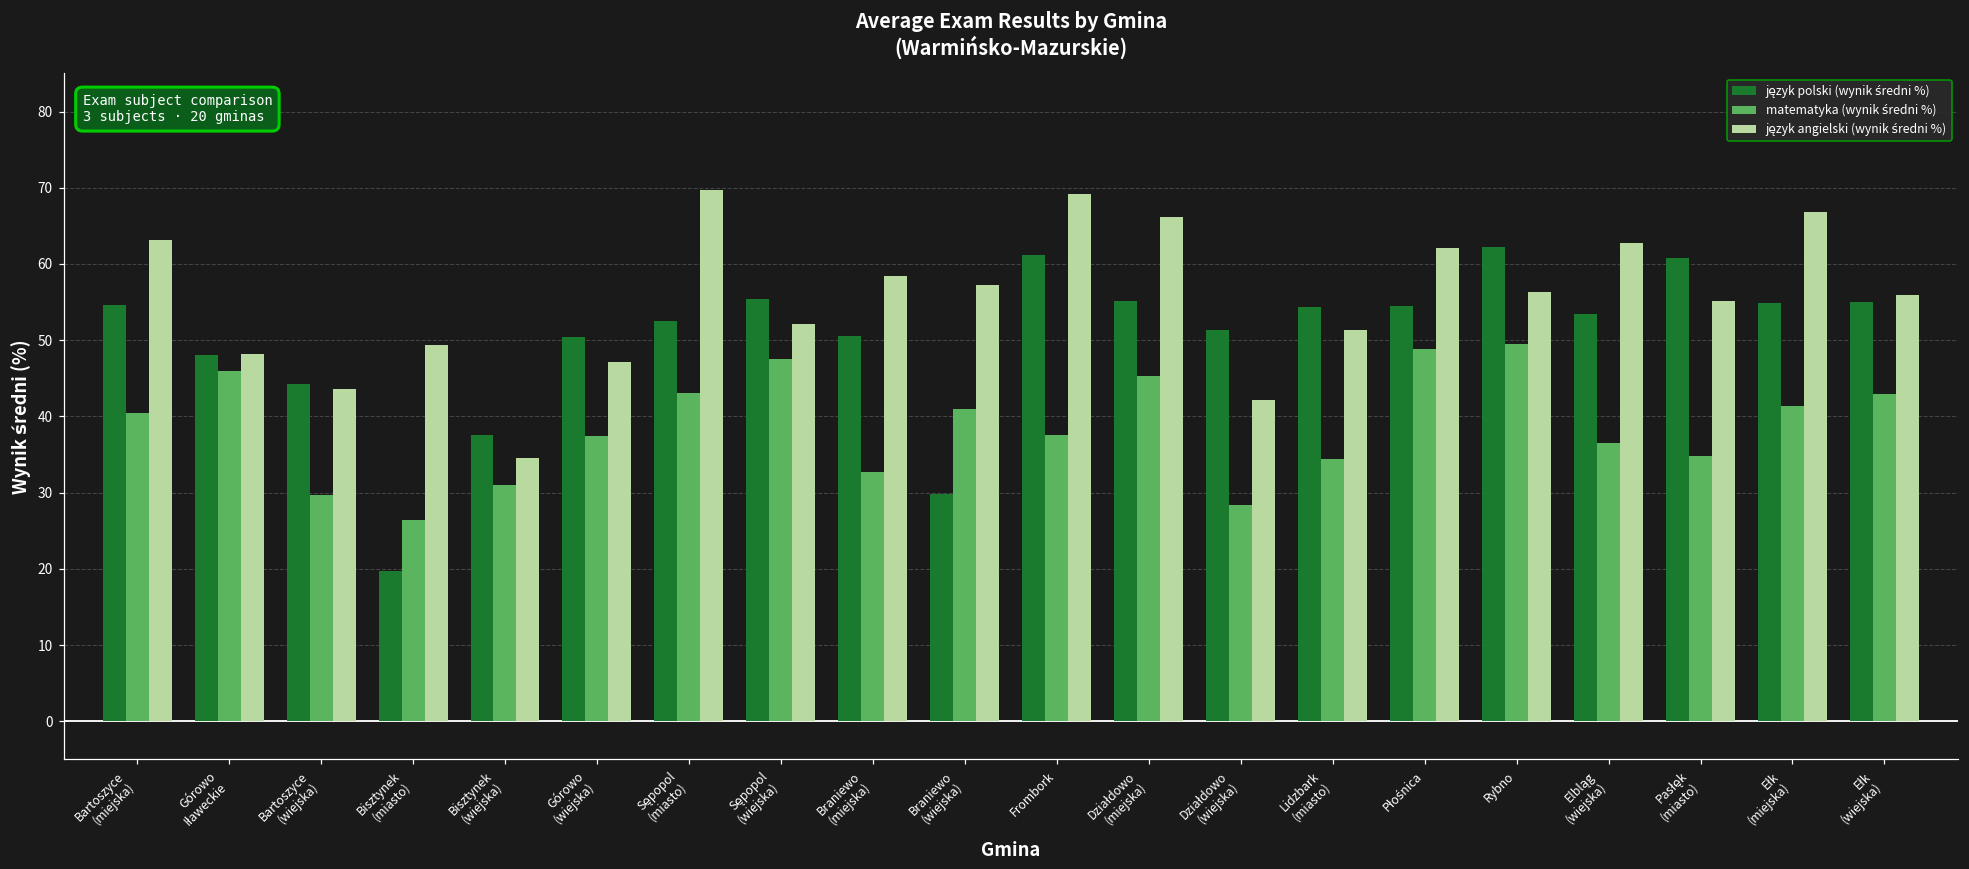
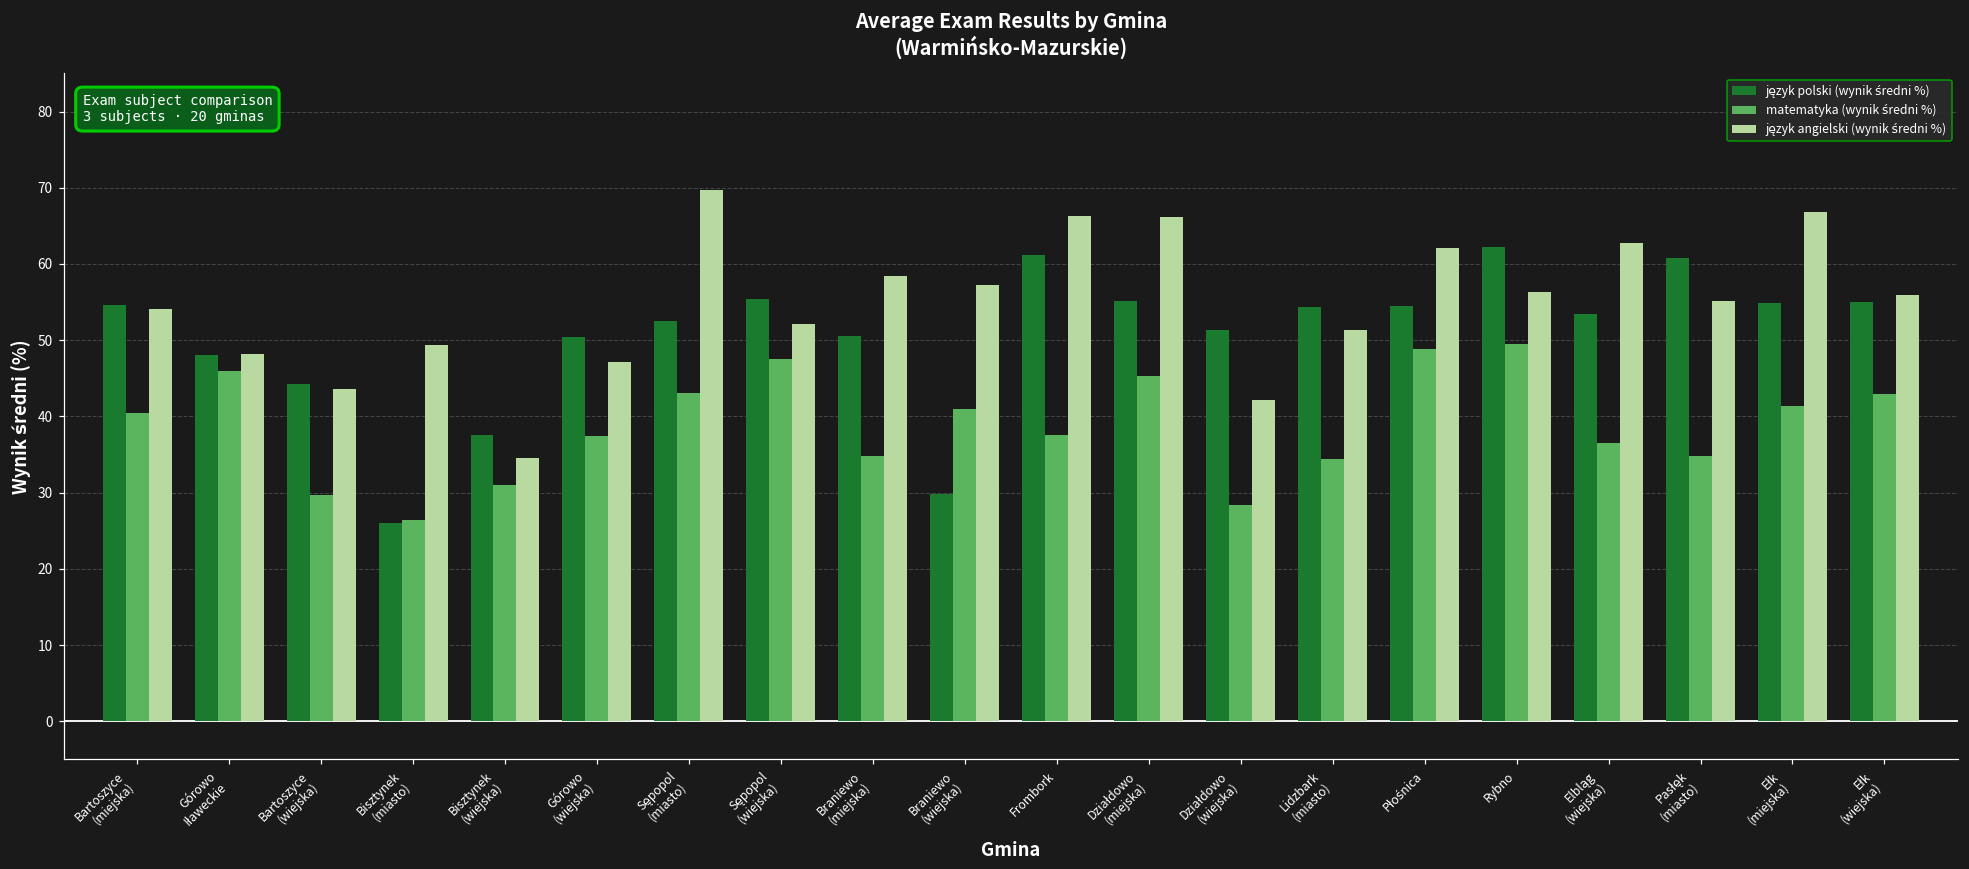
  {
    "język polski (wynik średni %)": {
      "Bartoszyce (miejska)": 55,
      "Górowo Iławeckie": 48,
      "Bartoszyce (wiejska)": 44,
-     "Bisztynek (miasto)": 20,
+     "Bisztynek (miasto)": 26,
      "Bisztynek (wiejska)": 38,
      "Górowo (wiejska)": 50,
      "Sępopol (miasto)": 53,
      "Sępopol (wiejska)": 55,
      "Braniewo (miejska)": 51,
      "Braniewo (wiejska)": 30,
      "Frombork": 61,
      "Działdowo (miejska)": 55,
      "Działdowo (wiejska)": 51,
      "Lidzbark (miasto)": 54,
      "Płośnica": 55,
      "Rybno": 62,
      "Elbląg (wiejska)": 53,
      "Pasłęk (miasto)": 61,
      "Ełk (miejska)": 55,
      "Ełk (wiejska)": 55
    },
    "matematyka (wynik średni %)": {
      "Bartoszyce (miejska)": 40,
      "Górowo Iławeckie": 46,
      "Bartoszyce (wiejska)": 30,
      "Bisztynek (miasto)": 26,
      "Bisztynek (wiejska)": 31,
      "Górowo (wiejska)": 37,
      "Sępopol (miasto)": 43,
      "Sępopol (wiejska)": 48,
-     "Braniewo (miejska)": 33,
+     "Braniewo (miejska)": 35,
      "Braniewo (wiejska)": 41,
      "Frombork": 38,
      "Działdowo (miejska)": 45,
      "Działdowo (wiejska)": 28,
      "Lidzbark (miasto)": 34,
      "Płośnica": 49,
      "Rybno": 50,
      "Elbląg (wiejska)": 37,
      "Pasłęk (miasto)": 35,
      "Ełk (miejska)": 41,
      "Ełk (wiejska)": 43
    },
    "język angielski (wynik średni %)": {
-     "Bartoszyce (miejska)": 63,
+     "Bartoszyce (miejska)": 54,
      "Górowo Iławeckie": 48,
      "Bartoszyce (wiejska)": 44,
      "Bisztynek (miasto)": 49,
      "Bisztynek (wiejska)": 35,
      "Górowo (wiejska)": 47,
      "Sępopol (miasto)": 70,
      "Sępopol (wiejska)": 52,
      "Braniewo (miejska)": 58,
      "Braniewo (wiejska)": 57,
-     "Frombork": 69,
+     "Frombork": 66,
      "Działdowo (miejska)": 66,
      "Działdowo (wiejska)": 42,
      "Lidzbark (miasto)": 51,
      "Płośnica": 62,
      "Rybno": 56,
      "Elbląg (wiejska)": 63,
      "Pasłęk (miasto)": 55,
      "Ełk (miejska)": 67,
      "Ełk (wiejska)": 56
    }
  }
